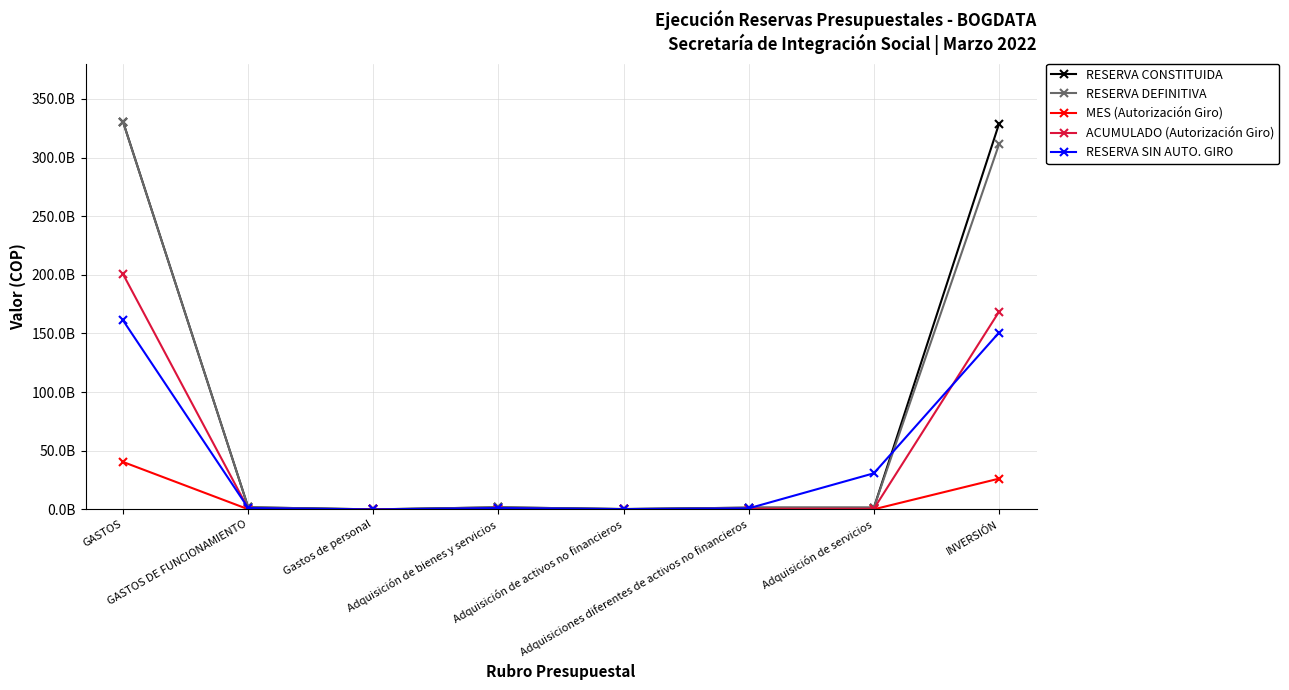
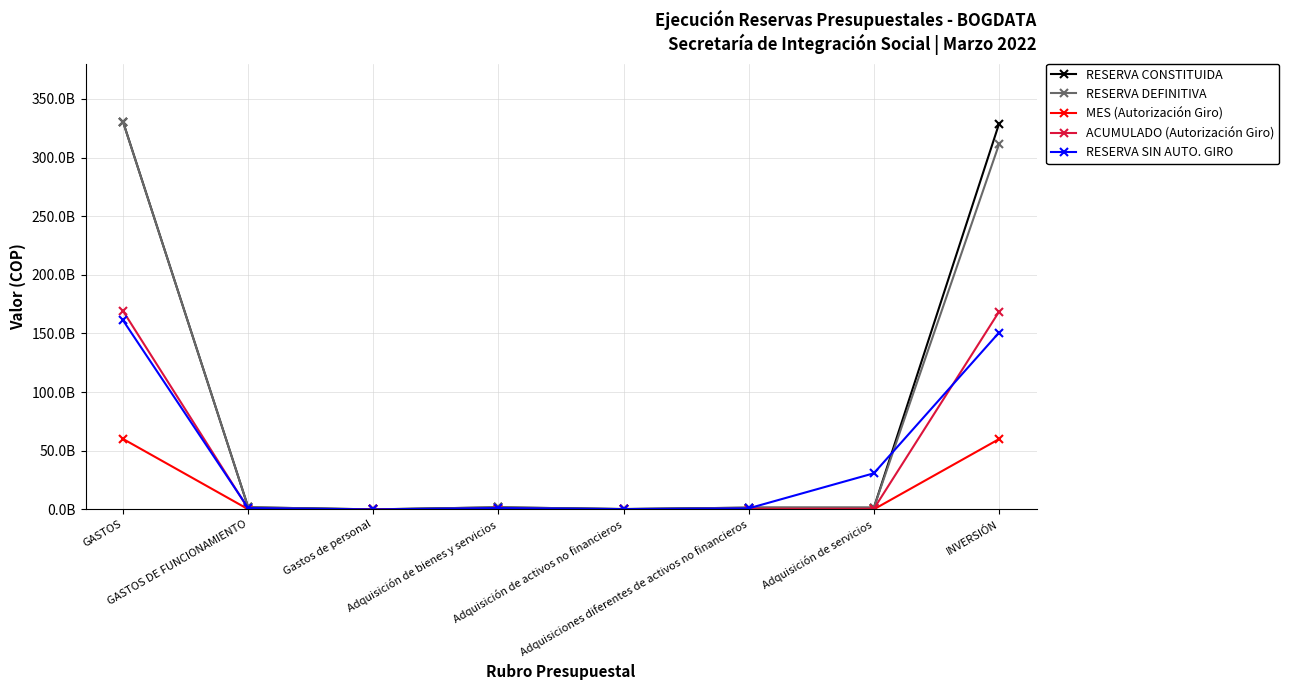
  {
    "RESERVA CONSTITUIDA": {
      "INVERSIÓN": 329000000000
    },
    "RESERVA DEFINITIVA": {
      "INVERSIÓN": 311000000000
    },
    "MES (Autorización Giro)": {
-     "GASTOS": 40000000000,
-     "INVERSIÓN": 26000000000
+     "GASTOS": 60000000000,
+     "INVERSIÓN": 60000000000
    },
    "ACUMULADO (Autorización Giro)": {
-     "GASTOS": 201000000000,
+     "GASTOS": 169000000000,
      "INVERSIÓN": 169000000000
    },
    "RESERVA SIN AUTO. GIRO": {
      "GASTOS": 161000000000,
      "Adquisición de servicios": 31000000000,
      "INVERSIÓN": 151000000000
    }
  }
